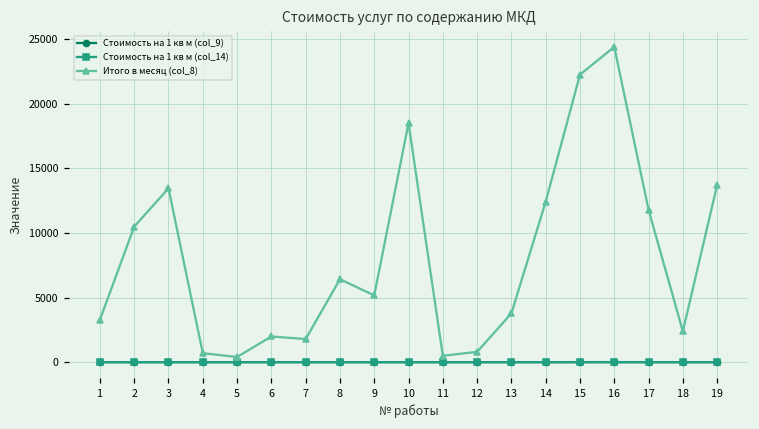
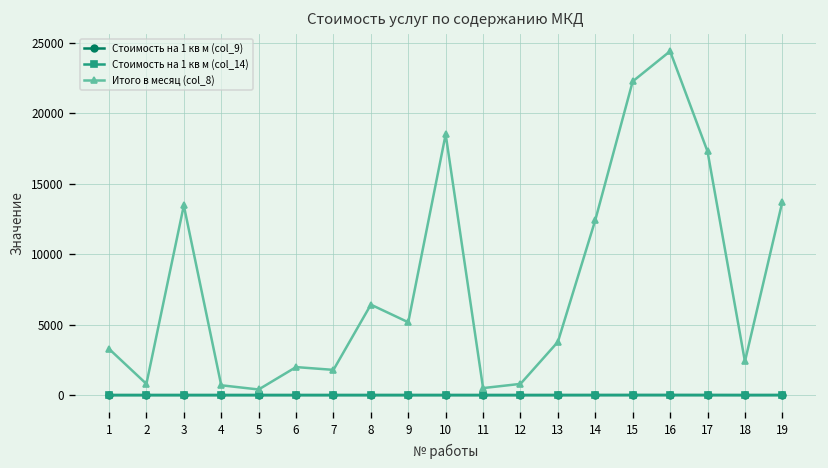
  {
    "Стоимость на 1 кв м (col_14)": {
      "1": 0,
      "2": 0,
      "3": 0,
      "4": 0,
      "5": 0,
      "6": 0,
      "7": 0,
      "8": 0,
      "9": 0,
      "10": 0,
      "11": 0,
      "12": 0,
      "13": 0,
      "14": 0,
      "15": 0,
      "16": 0,
      "17": 0,
      "18": 0,
      "19": 0
    },
    "Итого в месяц (col_8)": {
      "1": 3300,
-     "2": 10500,
+     "2": 800,
      "3": 13400,
      "4": 700,
      "5": 400,
      "6": 2000,
      "7": 1800,
      "8": 6400,
      "9": 5200,
      "10": 18500,
      "11": 500,
      "12": 800,
      "13": 3800,
      "14": 12400,
      "15": 22200,
      "16": 24400,
-     "17": 11800,
+     "17": 17300,
      "18": 2400,
      "19": 13700
    }
  }
